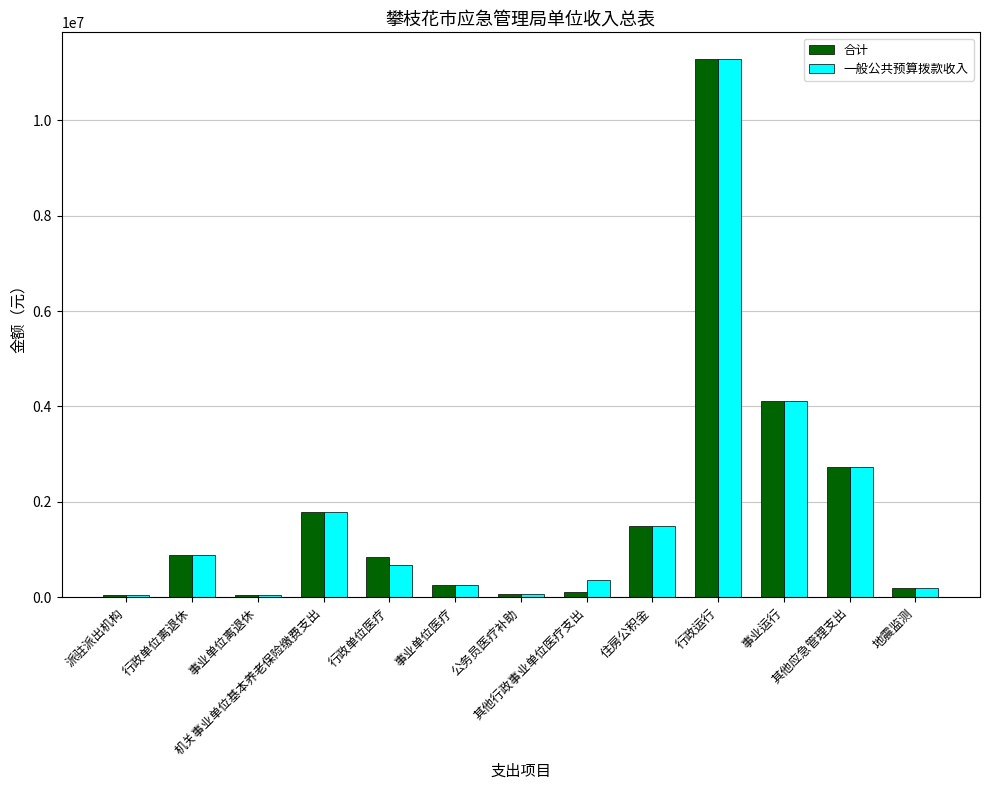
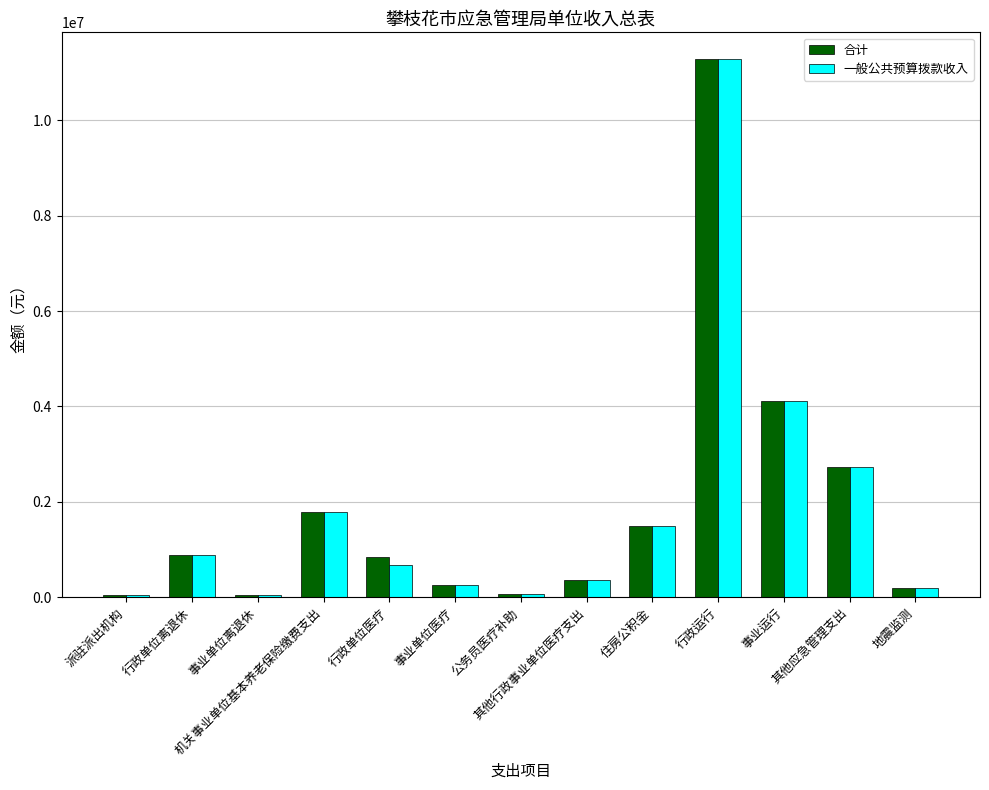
  {
    "合计": {
      "行政单位离退休": 900000,
      "机关事业单位基本养老保险缴费支出": 1800000,
      "行政单位医疗": 800000,
      "事业单位医疗": 300000,
      "公务员医疗补助": 100000,
-     "其他行政事业单位医疗支出": 100000,
+     "其他行政事业单位医疗支出": 400000,
      "住房公积金": 1500000,
      "行政运行": 11300000,
      "事业运行": 4100000,
      "其他应急管理支出": 2700000,
      "地震监测": 200000
    },
    "一般公共预算拨款收入": {
      "行政单位离退休": 900000,
      "机关事业单位基本养老保险缴费支出": 1800000,
      "行政单位医疗": 700000,
      "事业单位医疗": 300000,
      "公务员医疗补助": 100000,
      "其他行政事业单位医疗支出": 400000,
      "住房公积金": 1500000,
      "行政运行": 11300000,
      "事业运行": 4100000,
      "其他应急管理支出": 2700000,
      "地震监测": 200000
    }
  }
